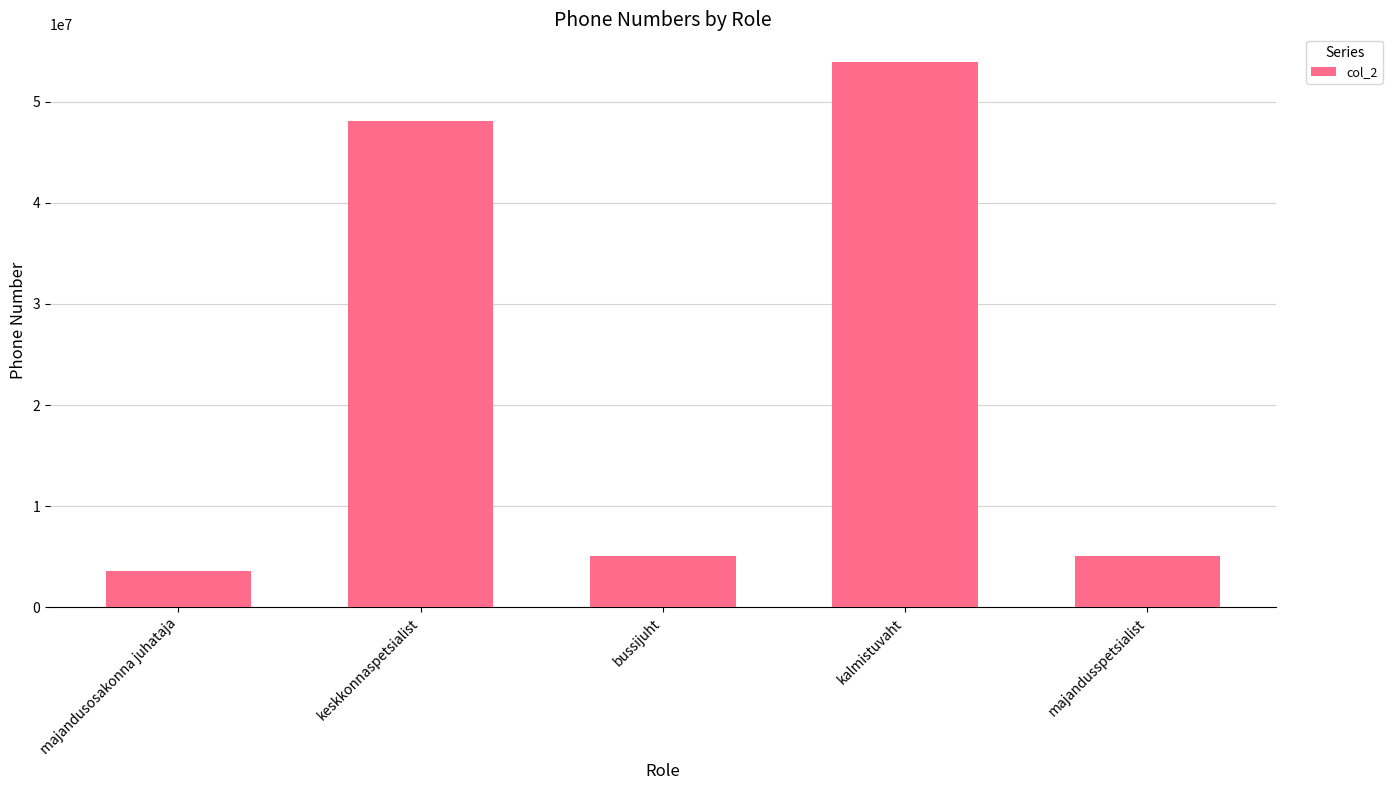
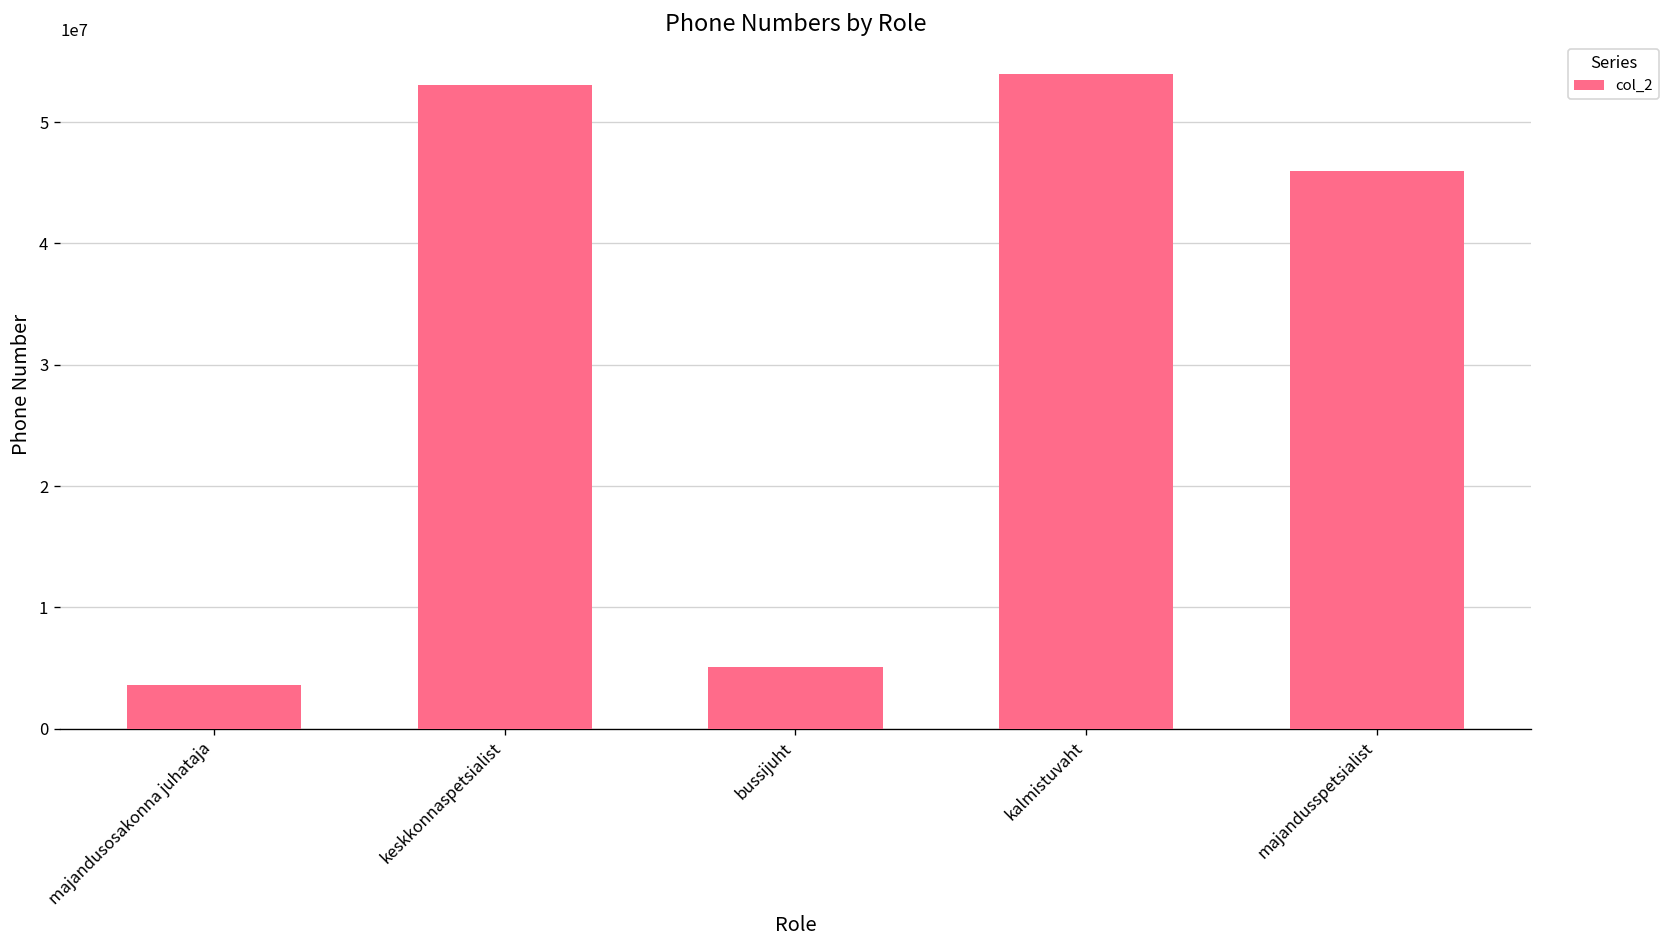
  {
    "majandusosakonna juhataja": 3600000,
-   "keskkonnaspetsialist": 48100000,
+   "keskkonnaspetsialist": 53100000,
    "bussijuht": 5000000,
    "kalmistuvaht": 54000000,
-   "majandusspetsialist": 5100000
+   "majandusspetsialist": 46000000
  }
